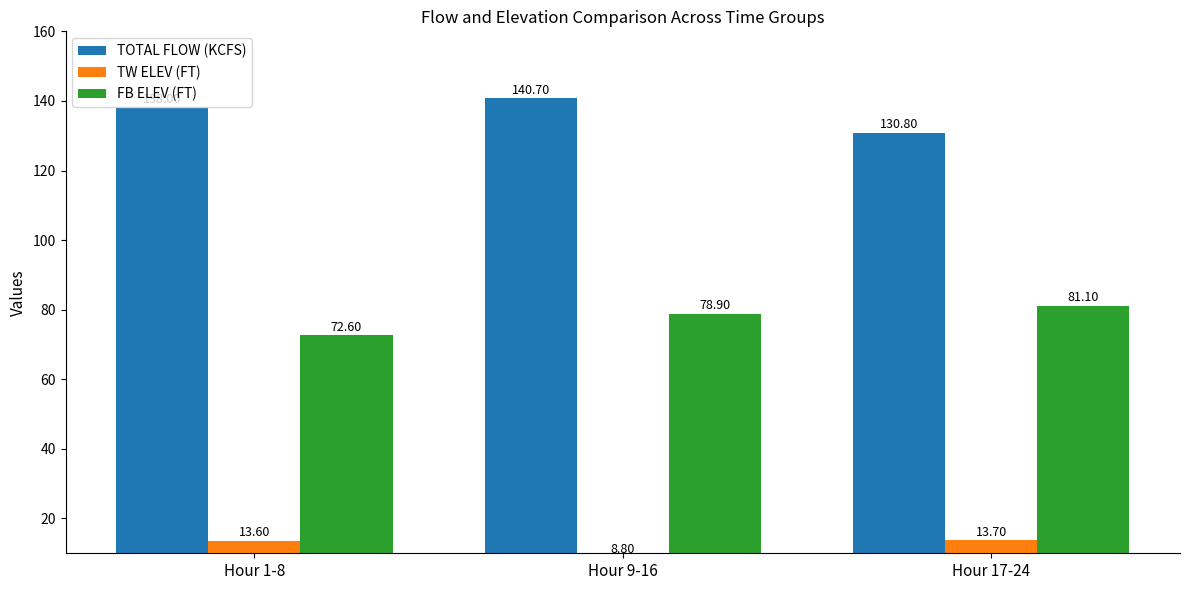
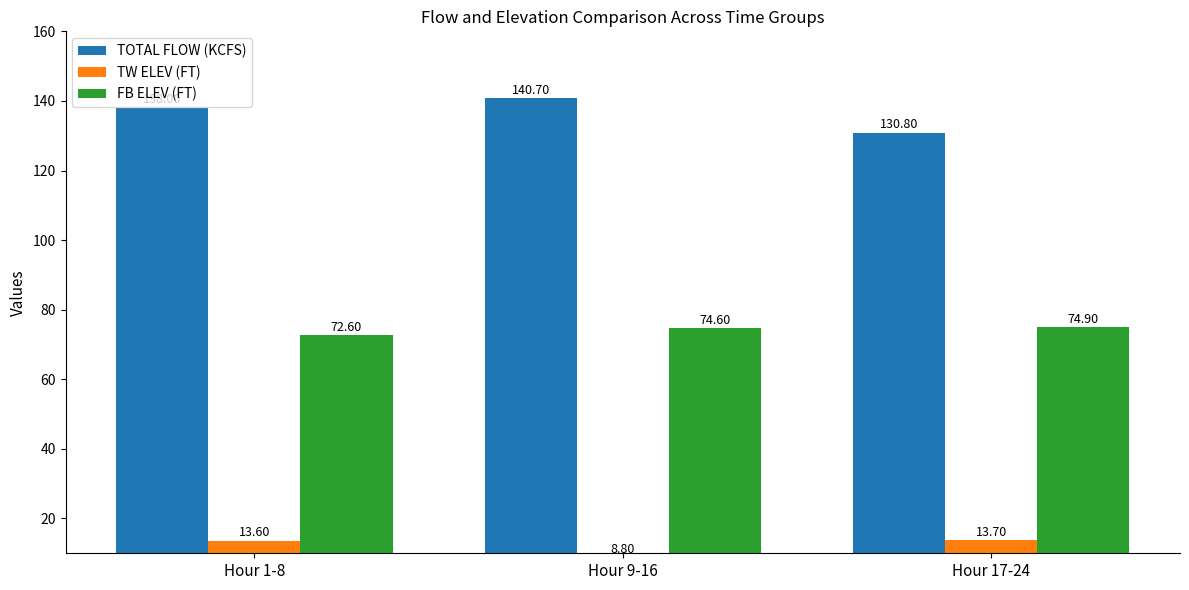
  {
    "TOTAL FLOW (KCFS)": {
      "Hour 9-16": 140.70,
      "Hour 17-24": 130.80
    },
    "TW ELEV (FT)": {
      "Hour 1-8": 13.60,
      "Hour 17-24": 13.70
    },
    "FB ELEV (FT)": {
      "Hour 1-8": 72.60,
-     "Hour 9-16": 78.90,
-     "Hour 17-24": 81.10
+     "Hour 9-16": 74.60,
+     "Hour 17-24": 74.90
    }
  }
